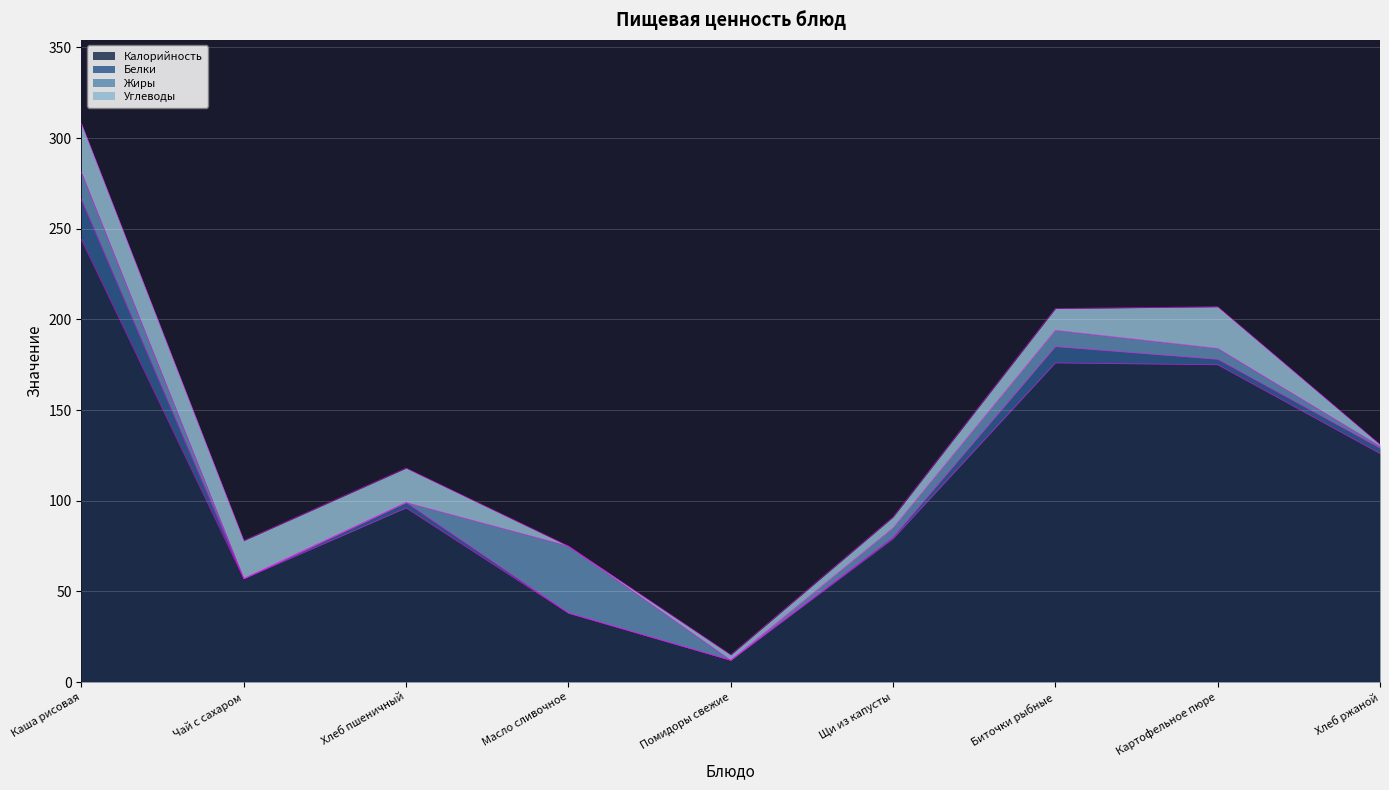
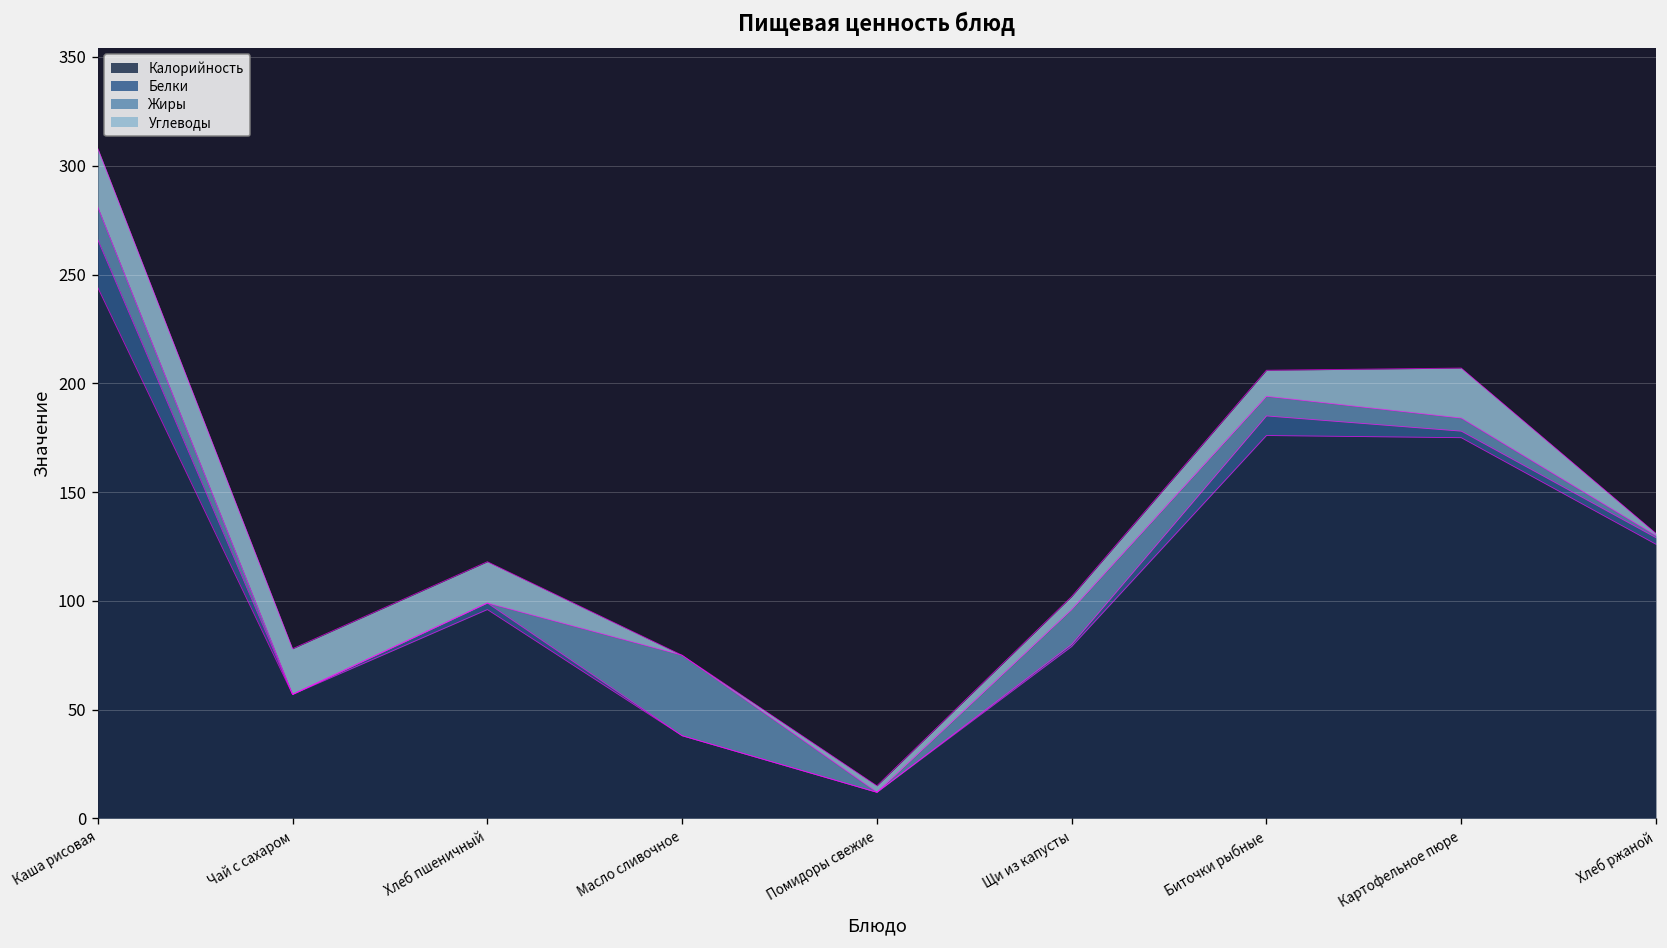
  {
    "Калорийность": {
      "Каша рисовая": 244,
      "Хлеб пшеничный": 96,
      "Биточки рыбные": 176,
      "Картофельное пюре": 175,
      "Хлеб ржаной": 126
    },
    "Белки": {
      "Каша рисовая": 22,
      "Биточки рыбные": 9,
      "Картофельное пюре": 3
    },
    "Жиры": {
      "Каша рисовая": 15,
-     "Щи из капусты": 5,
+     "Щи из капусты": 16,
      "Биточки рыбные": 9,
      "Картофельное пюре": 6
    },
    "Углеводы": {
      "Каша рисовая": 27,
      "Чай с сахаром": 21,
      "Хлеб пшеничный": 19,
      "Помидоры свежие": 3,
      "Щи из капусты": 6,
      "Биточки рыбные": 12,
      "Картофельное пюре": 23
    }
  }
